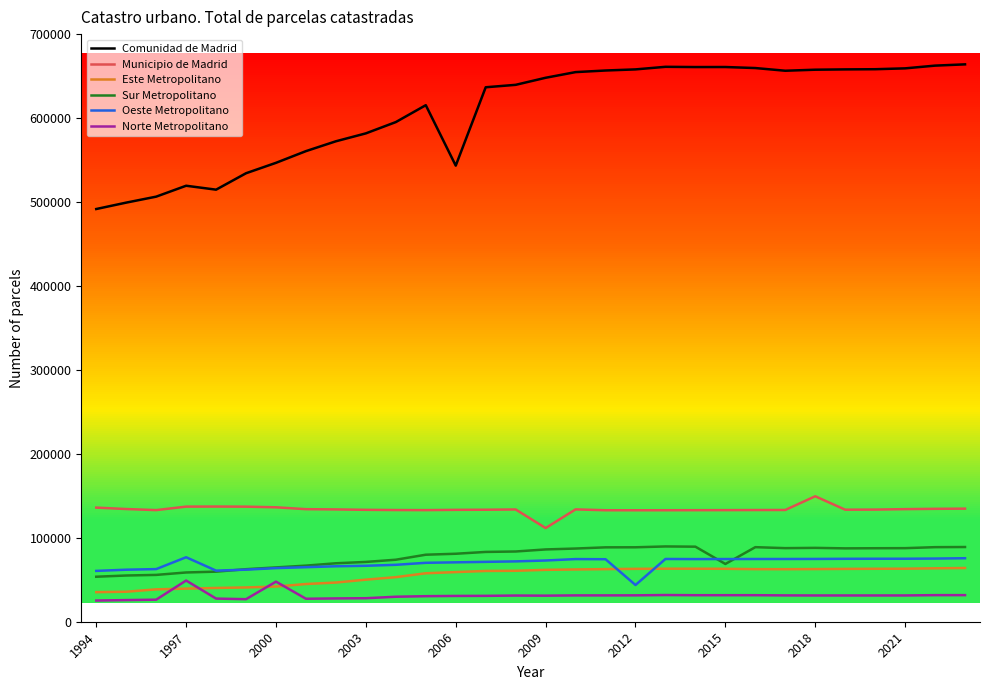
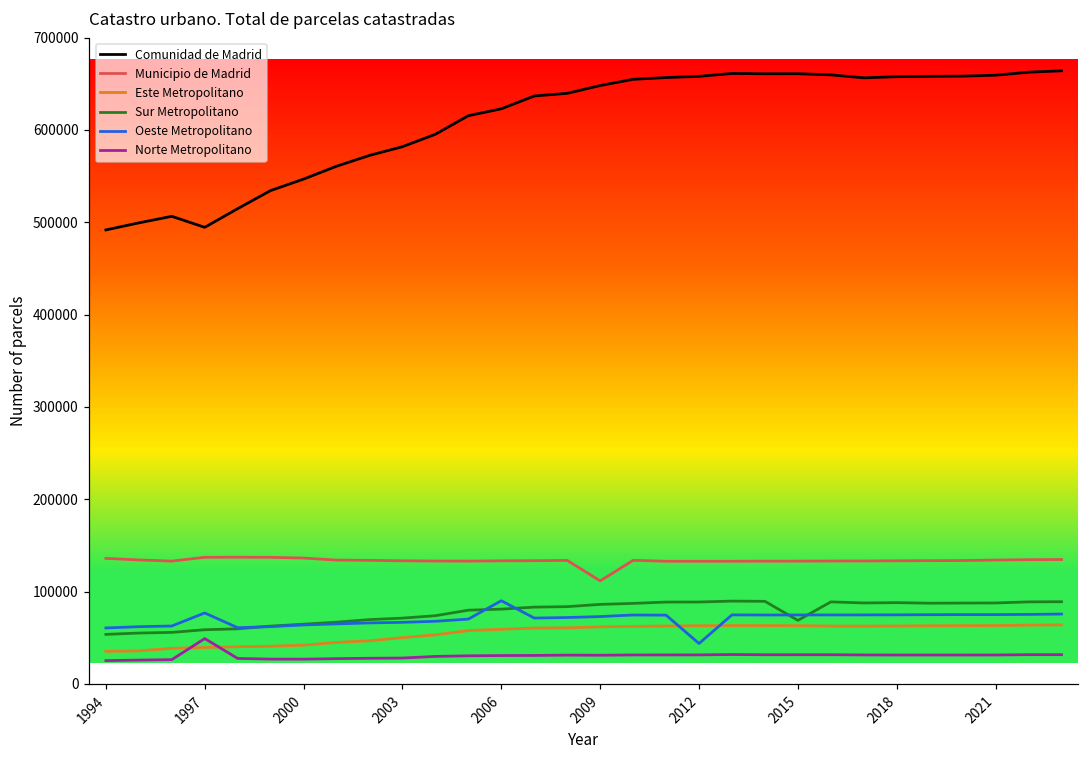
  {
    "Comunidad de Madrid": {
      "1994": 490000,
-     "1997": 520000,
+     "1997": 490000,
      "2000": 550000,
      "2003": 580000,
-     "2006": 540000,
+     "2006": 620000,
      "2009": 650000,
      "2012": 660000,
      "2015": 660000,
      "2018": 660000,
      "2021": 660000
    },
    "Municipio de Madrid": {
      "1994": 140000,
      "1997": 140000,
      "2000": 140000,
      "2003": 130000,
      "2006": 130000,
      "2009": 110000,
      "2012": 130000,
      "2015": 130000,
-     "2018": 150000,
+     "2018": 130000,
      "2021": 130000
    },
    "Sur Metropolitano": {
      "1994": 50000,
      "1997": 60000,
      "2003": 70000,
      "2006": 80000,
      "2009": 90000,
      "2012": 90000,
      "2015": 70000,
      "2018": 90000,
      "2021": 90000
    },
    "Oeste Metropolitano": {
      "1994": 60000,
      "1997": 80000,
      "2003": 70000,
-     "2006": 70000,
+     "2006": 90000,
      "2009": 70000,
      "2012": 40000,
      "2015": 70000,
      "2018": 70000,
      "2021": 80000
    },
    "Norte Metropolitano": {
      "1994": 30000,
      "1997": 50000,
-     "2000": 50000,
+     "2000": 30000,
      "2003": 30000,
      "2006": 30000,
      "2009": 30000,
      "2012": 30000,
      "2015": 30000,
      "2018": 30000,
      "2021": 30000
    }
  }
